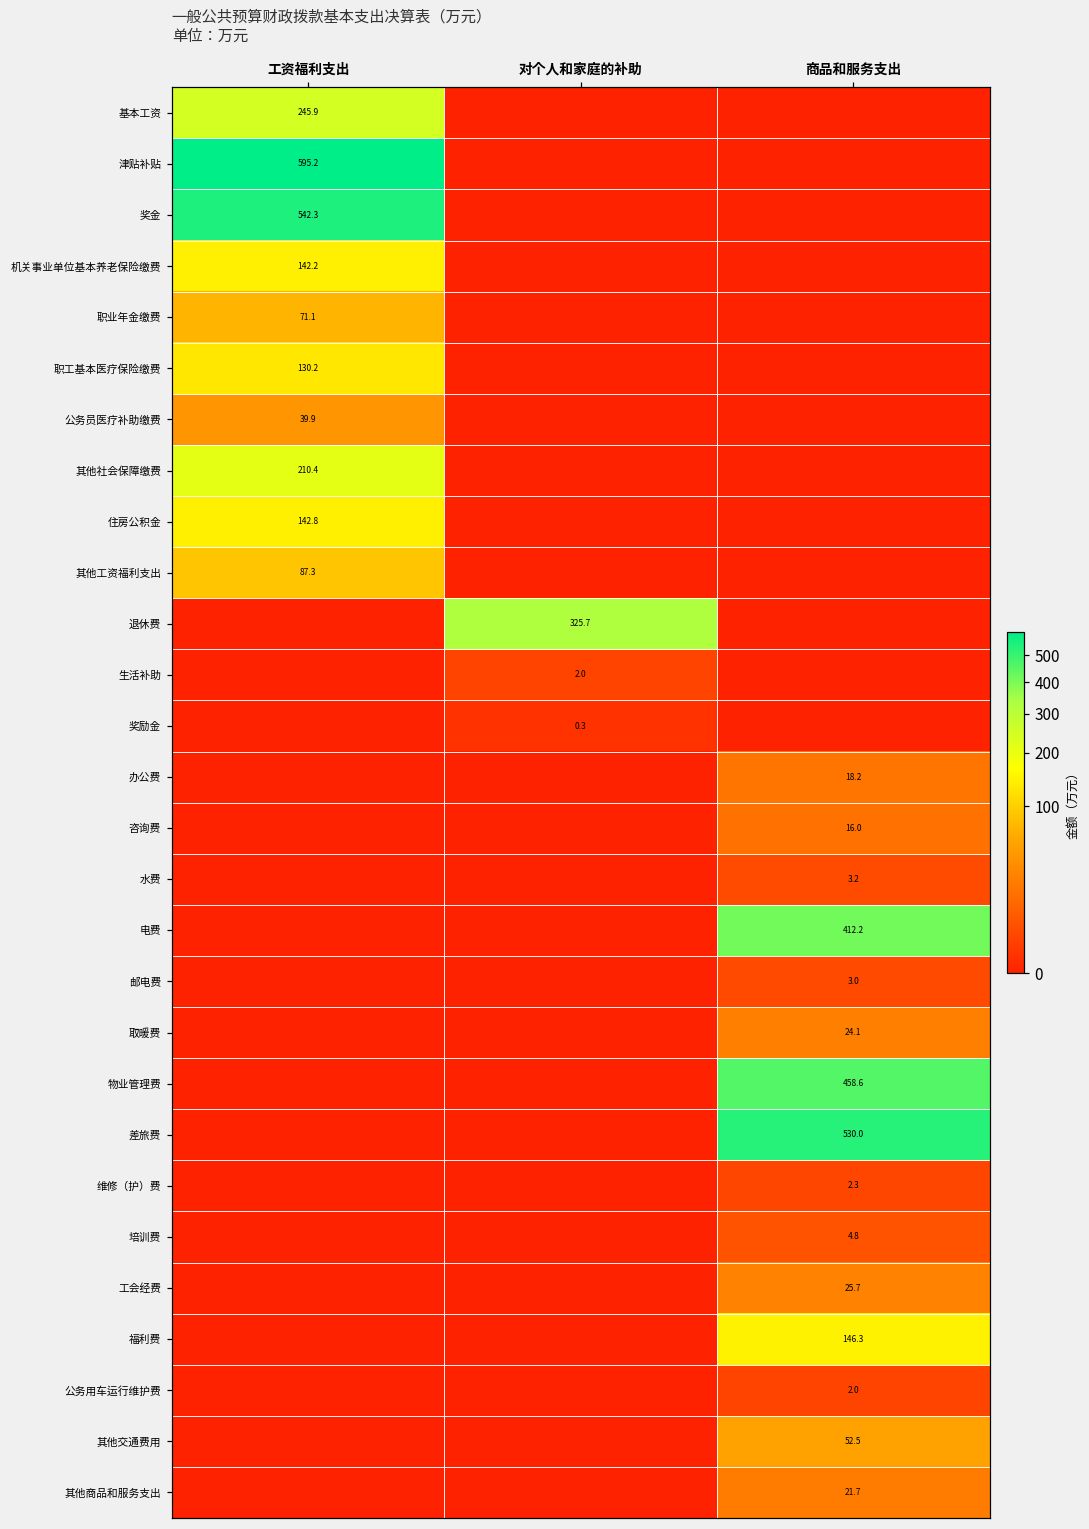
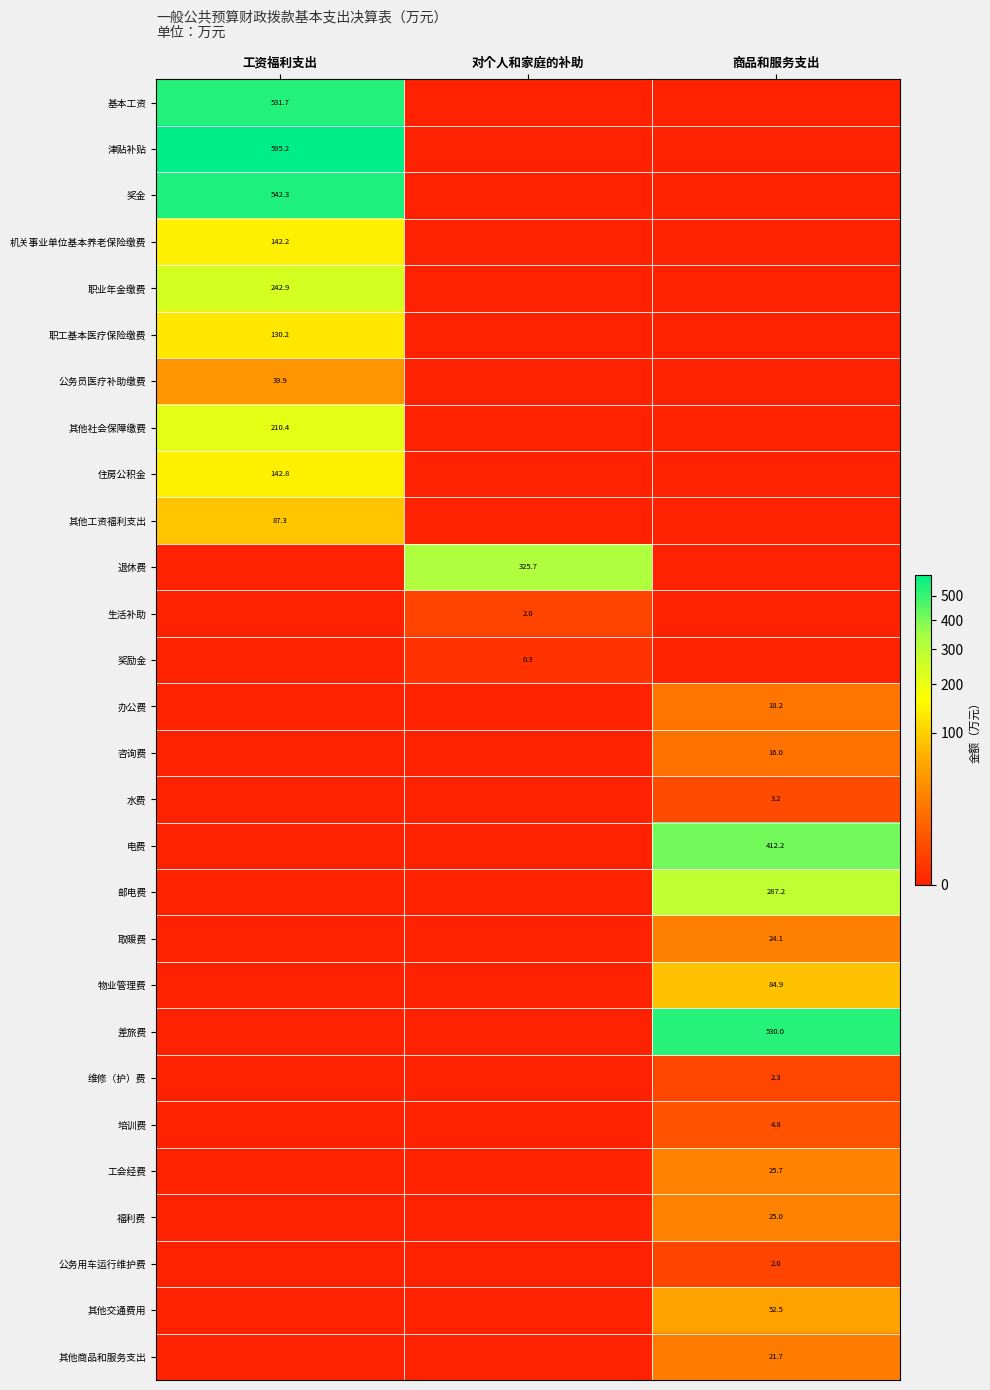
  {
    "基本工资": {
-     "工资福利支出": 245.9
+     "工资福利支出": 531.7
    },
    "津贴补贴": {
      "工资福利支出": 595.2
    },
    "奖金": {
      "工资福利支出": 542.3
    },
    "机关事业单位基本养老保险缴费": {
      "工资福利支出": 142.2
    },
    "职业年金缴费": {
-     "工资福利支出": 71.1
+     "工资福利支出": 242.9
    },
    "职工基本医疗保险缴费": {
      "工资福利支出": 130.2
    },
    "公务员医疗补助缴费": {
      "工资福利支出": 39.9
    },
    "其他社会保障缴费": {
      "工资福利支出": 210.4
    },
    "住房公积金": {
      "工资福利支出": 142.8
    },
    "其他工资福利支出": {
      "工资福利支出": 87.3
    },
    "退休费": {
      "对个人和家庭的补助": 325.7
    },
    "生活补助": {
      "对个人和家庭的补助": 2.0
    },
    "奖励金": {
      "对个人和家庭的补助": 0.3
    },
    "办公费": {
      "商品和服务支出": 18.2
    },
    "咨询费": {
      "商品和服务支出": 16.0
    },
    "水费": {
      "商品和服务支出": 3.2
    },
    "电费": {
      "商品和服务支出": 412.2
    },
    "邮电费": {
-     "商品和服务支出": 3.0
+     "商品和服务支出": 287.2
    },
    "取暖费": {
      "商品和服务支出": 24.1
    },
    "物业管理费": {
-     "商品和服务支出": 458.6
+     "商品和服务支出": 84.9
    },
    "差旅费": {
      "商品和服务支出": 530.0
    },
    "维修（护）费": {
      "商品和服务支出": 2.3
    },
    "培训费": {
      "商品和服务支出": 4.8
    },
    "工会经费": {
      "商品和服务支出": 25.7
    },
    "福利费": {
-     "商品和服务支出": 146.3
+     "商品和服务支出": 25.0
    },
    "公务用车运行维护费": {
      "商品和服务支出": 2.0
    },
    "其他交通费用": {
      "商品和服务支出": 52.5
    },
    "其他商品和服务支出": {
      "商品和服务支出": 21.7
    }
  }
